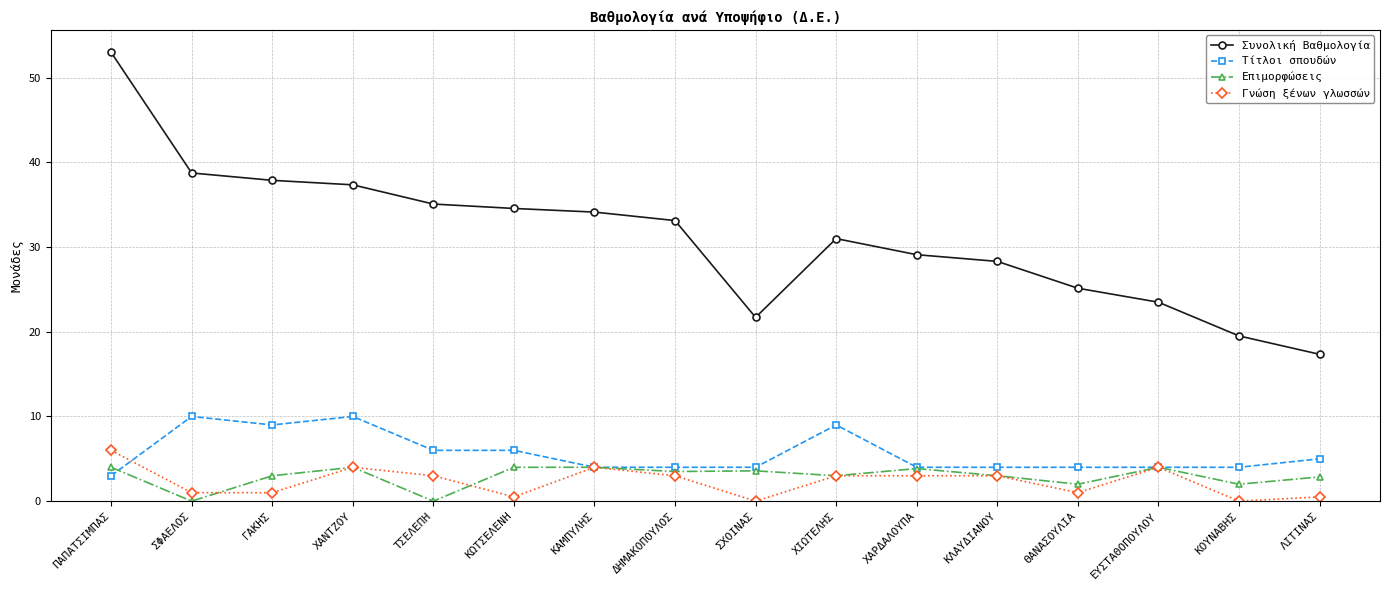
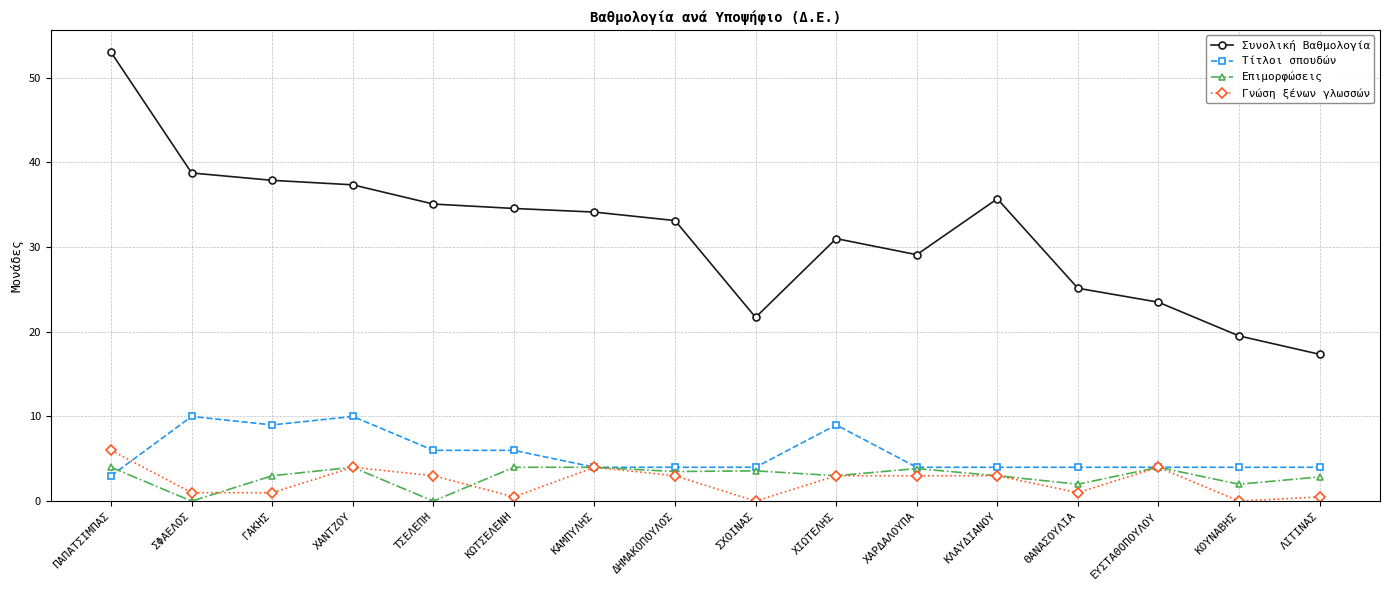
  {
    "Συνολική Βαθμολογία": {
      "ΠΑΠΑΤΣΙΜΠΑΣ": 53,
      "ΣΦΑΕΛΟΣ": 39,
      "ΓΑΚΗΣ": 38,
      "ΧΑΝΤΖΟΥ": 37,
      "ΤΣΕΛΕΠΗ": 35,
      "ΚΩΤΣΕΛΕΝΗ": 35,
      "ΚΑΜΠΥΛΗΣ": 34,
      "ΔΗΜΑΚΟΠΟΥΛΟΣ": 33,
      "ΣΧΟΙΝΑΣ": 22,
      "ΧΙΩΤΕΛΗΣ": 31,
      "ΧΑΡΔΑΛΟΥΠΑ": 29,
-     "ΚΛΑΥΔΙΑΝΟΥ": 28,
+     "ΚΛΑΥΔΙΑΝΟΥ": 36,
      "ΘΑΝΑΣΟΥΛΙΑ": 25,
      "ΕΥΣΤΑΘΟΠΟΥΛΟΥ": 23,
      "ΚΟΥΝΑΒΗΣ": 20,
      "ΛΙΤΙΝΑΣ": 17
    },
    "Τίτλοι σπουδών": {
      "ΠΑΠΑΤΣΙΜΠΑΣ": 3,
      "ΣΦΑΕΛΟΣ": 10,
      "ΓΑΚΗΣ": 9,
      "ΧΑΝΤΖΟΥ": 10,
      "ΤΣΕΛΕΠΗ": 6,
      "ΚΩΤΣΕΛΕΝΗ": 6,
      "ΔΗΜΑΚΟΠΟΥΛΟΣ": 4,
      "ΣΧΟΙΝΑΣ": 4,
      "ΧΙΩΤΕΛΗΣ": 9,
      "ΚΛΑΥΔΙΑΝΟΥ": 4,
      "ΘΑΝΑΣΟΥΛΙΑ": 4,
      "ΚΟΥΝΑΒΗΣ": 4,
-     "ΛΙΤΙΝΑΣ": 5
+     "ΛΙΤΙΝΑΣ": 4
    },
    "Επιμορφώσεις": {
      "ΠΑΠΑΤΣΙΜΠΑΣ": 4,
      "ΣΦΑΕΛΟΣ": 0,
      "ΓΑΚΗΣ": 3,
      "ΤΣΕΛΕΠΗ": 0,
      "ΚΩΤΣΕΛΕΝΗ": 4,
      "ΔΗΜΑΚΟΠΟΥΛΟΣ": 4,
      "ΣΧΟΙΝΑΣ": 4,
      "ΘΑΝΑΣΟΥΛΙΑ": 2,
      "ΚΟΥΝΑΒΗΣ": 2,
      "ΛΙΤΙΝΑΣ": 3
    },
    "Γνώση ξένων γλωσσών": {
      "ΠΑΠΑΤΣΙΜΠΑΣ": 6,
      "ΣΦΑΕΛΟΣ": 1,
      "ΓΑΚΗΣ": 1,
      "ΤΣΕΛΕΠΗ": 3,
      "ΚΩΤΣΕΛΕΝΗ": 1,
      "ΔΗΜΑΚΟΠΟΥΛΟΣ": 3,
      "ΣΧΟΙΝΑΣ": 0,
      "ΧΑΡΔΑΛΟΥΠΑ": 3,
      "ΘΑΝΑΣΟΥΛΙΑ": 1,
      "ΚΟΥΝΑΒΗΣ": 0,
      "ΛΙΤΙΝΑΣ": 1
    }
  }
